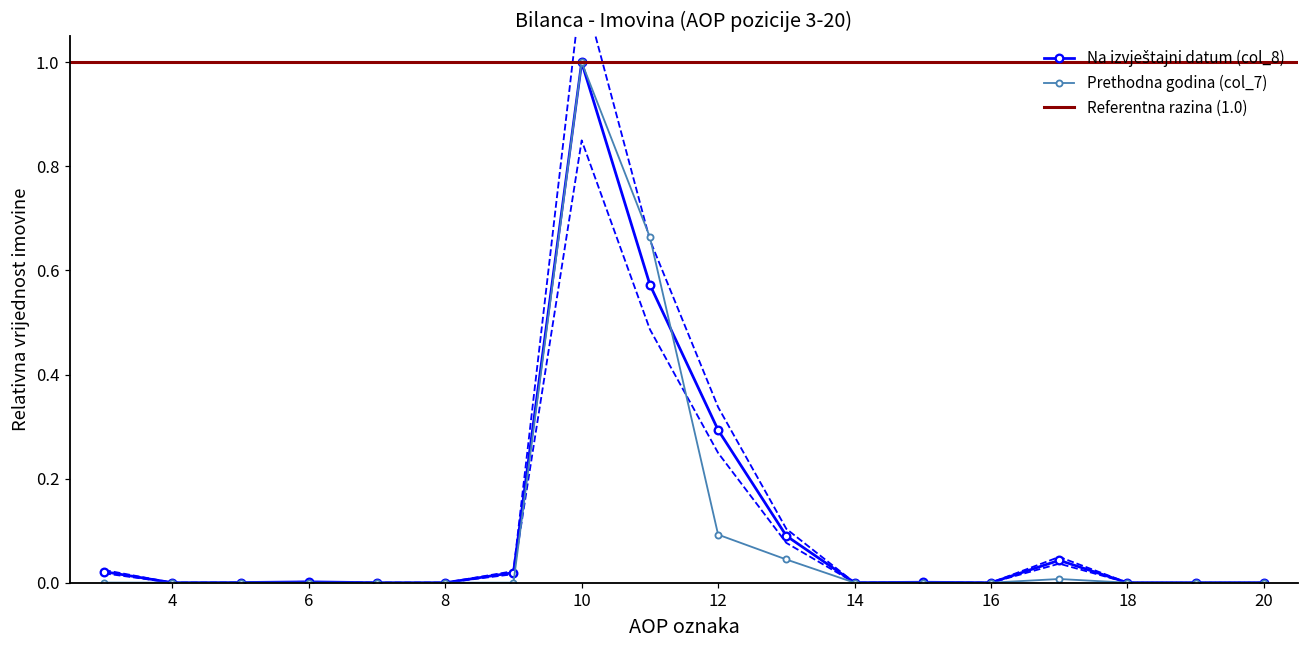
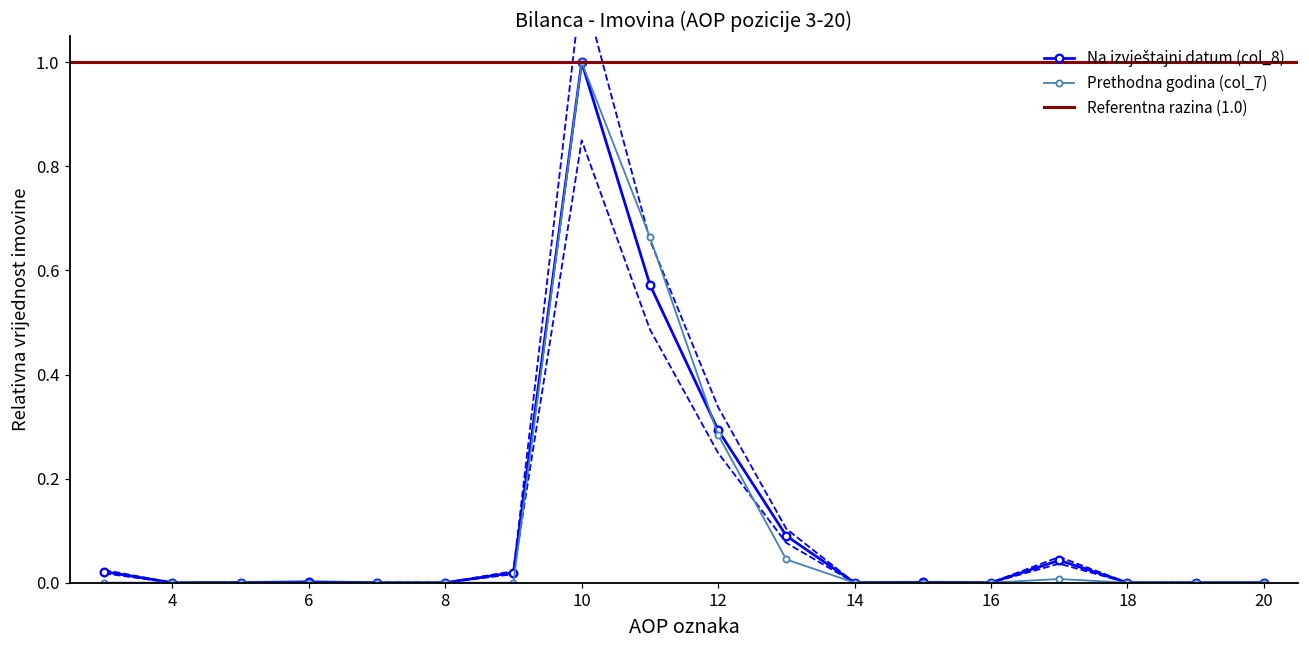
  {
    "Prethodna godina (col_7)": {
-     "12": 0.09
+     "12": 0.28
    }
  }
